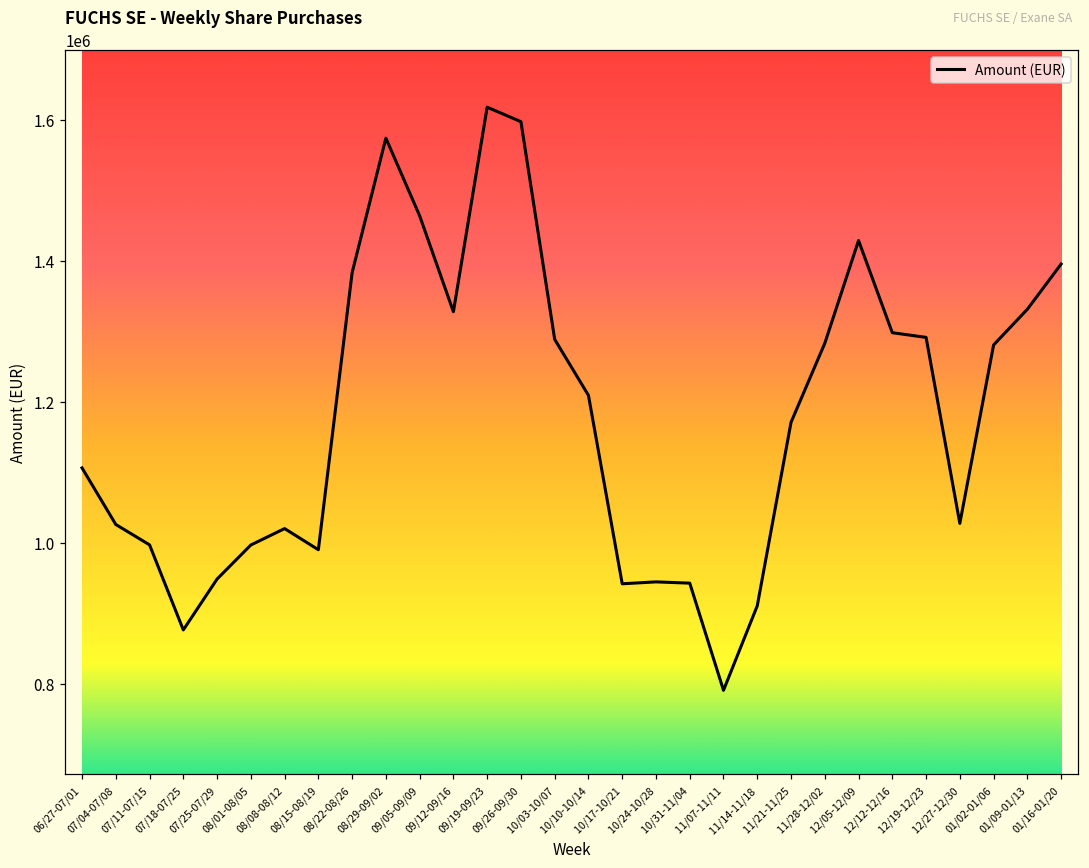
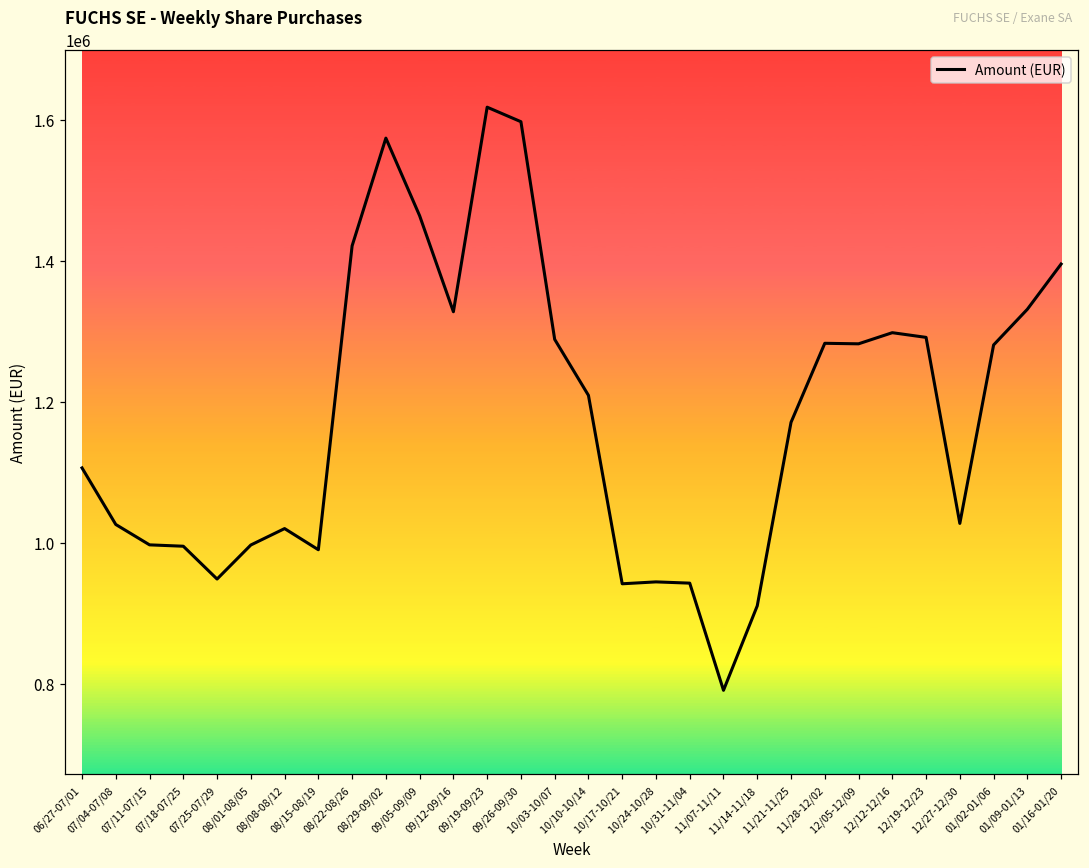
  {
    "06/27-07/01": 1110000,
    "07/04-07/08": 1030000,
    "07/11-07/15": 1000000,
-   "07/18-07/25": 880000,
+   "07/18-07/25": 1000000,
    "07/25-07/29": 950000,
    "08/01-08/05": 1000000,
    "08/08-08/12": 1020000,
    "08/15-08/19": 990000,
-   "08/22-08/26": 1380000,
+   "08/22-08/26": 1420000,
    "08/29-09/02": 1570000,
    "09/05-09/09": 1460000,
    "09/12-09/16": 1330000,
    "09/19-09/23": 1620000,
    "09/26-09/30": 1600000,
    "10/03-10/07": 1290000,
    "10/10-10/14": 1210000,
    "10/17-10/21": 940000,
    "10/24-10/28": 940000,
    "10/31-11/04": 940000,
    "11/07-11/11": 790000,
    "11/14-11/18": 910000,
    "11/21-11/25": 1170000,
    "11/28-12/02": 1280000,
-   "12/05-12/09": 1430000,
+   "12/05-12/09": 1280000,
    "12/12-12/16": 1300000,
    "12/19-12/23": 1290000,
    "12/27-12/30": 1030000,
    "01/02-01/06": 1280000,
    "01/09-01/13": 1330000,
    "01/16-01/20": 1400000
  }
